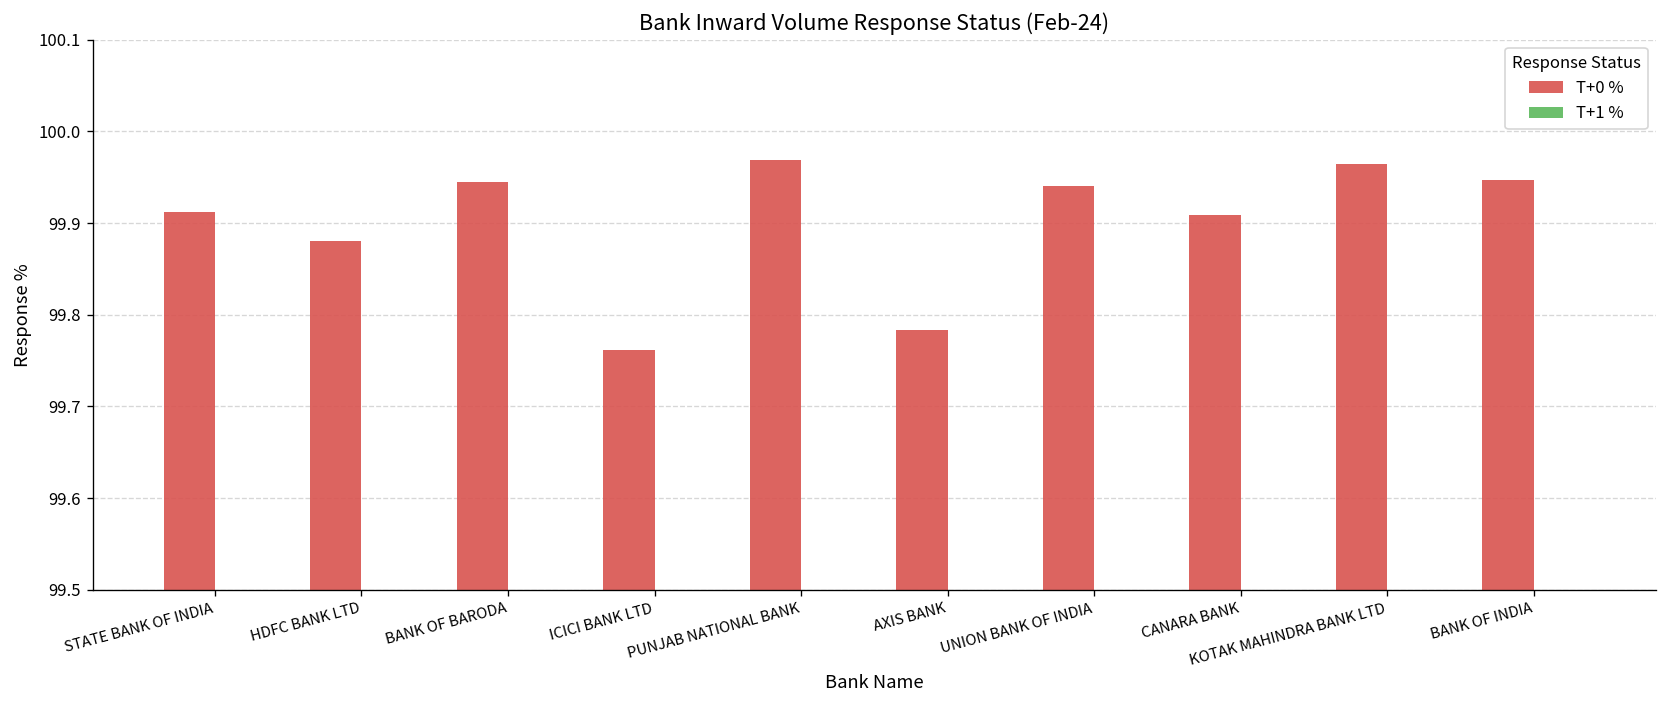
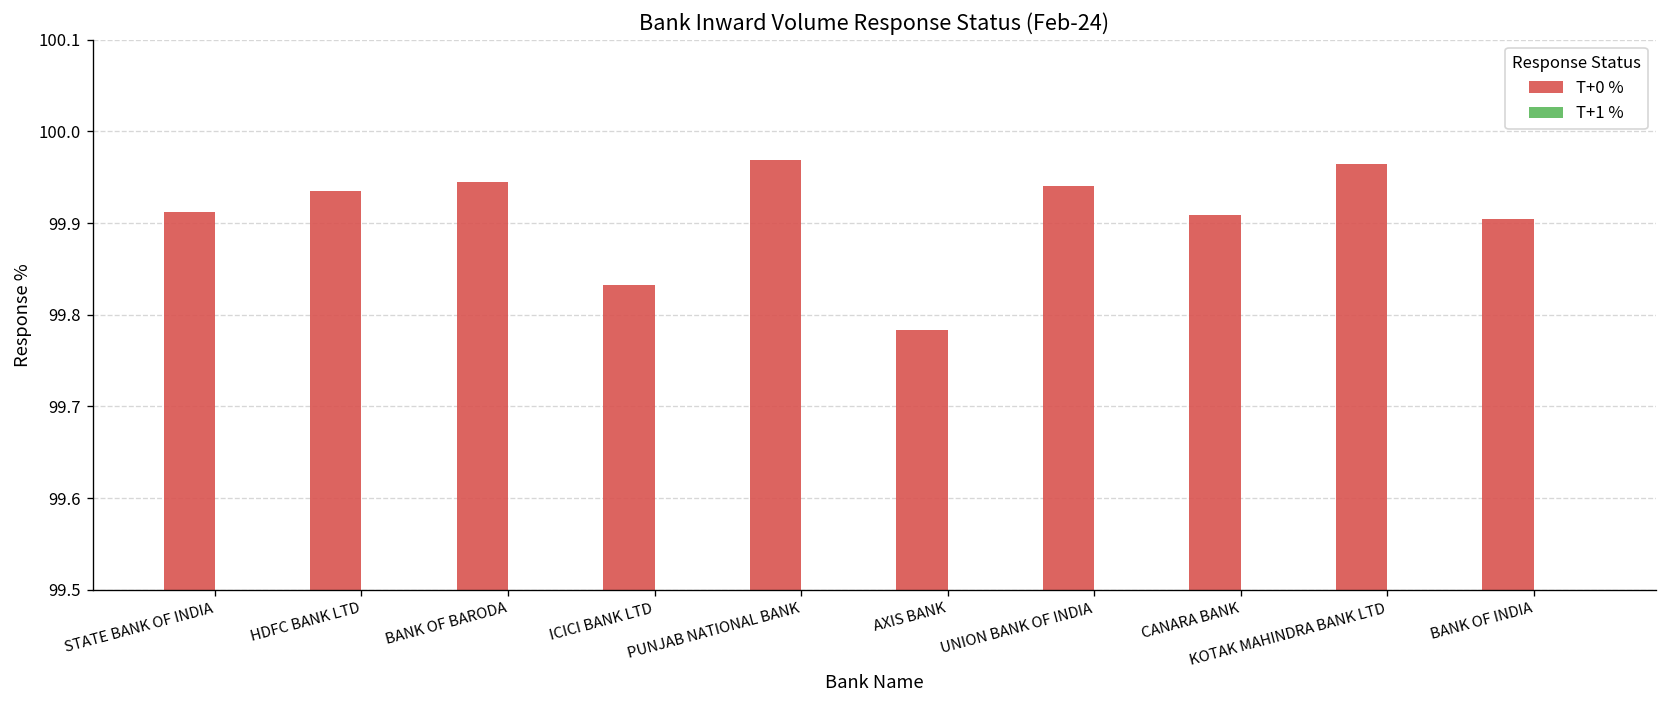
  {
    "T+0 %": {
      "STATE BANK OF INDIA": 99.91,
-     "HDFC BANK LTD": 99.88,
+     "HDFC BANK LTD": 99.93,
      "BANK OF BARODA": 99.94,
-     "ICICI BANK LTD": 99.76,
+     "ICICI BANK LTD": 99.83,
      "PUNJAB NATIONAL BANK": 99.97,
      "AXIS BANK": 99.78,
      "UNION BANK OF INDIA": 99.94,
      "CANARA BANK": 99.91,
      "KOTAK MAHINDRA BANK LTD": 99.96,
-     "BANK OF INDIA": 99.95
+     "BANK OF INDIA": 99.90
    }
  }
